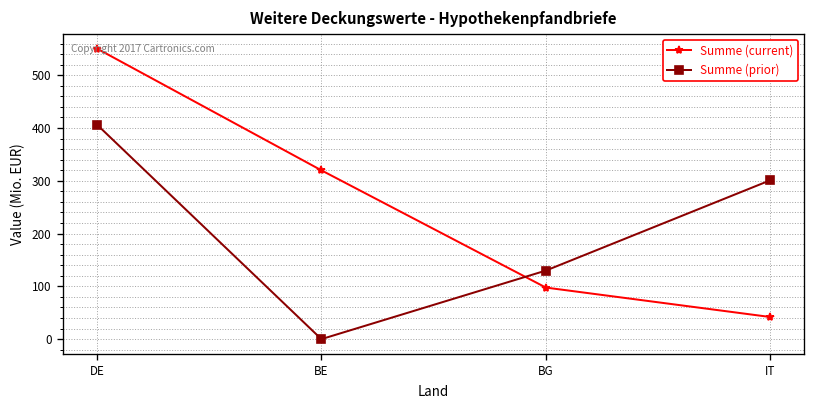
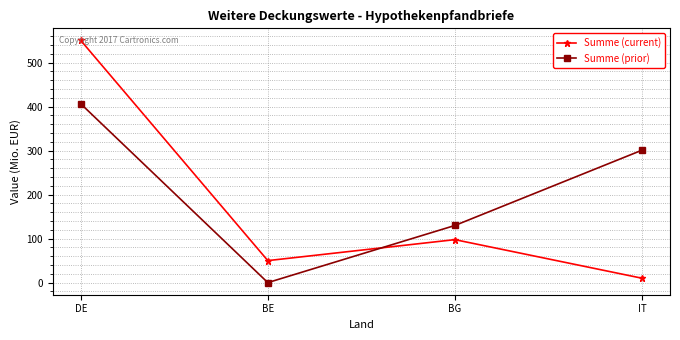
  {
    "Summe (current)": {
-     "BE": 320,
+     "BE": 50,
      "BG": 100,
-     "IT": 40
+     "IT": 10
    },
    "Summe (prior)": {
      "DE": 410,
      "BE": 0,
      "BG": 130,
      "IT": 300
    }
  }
